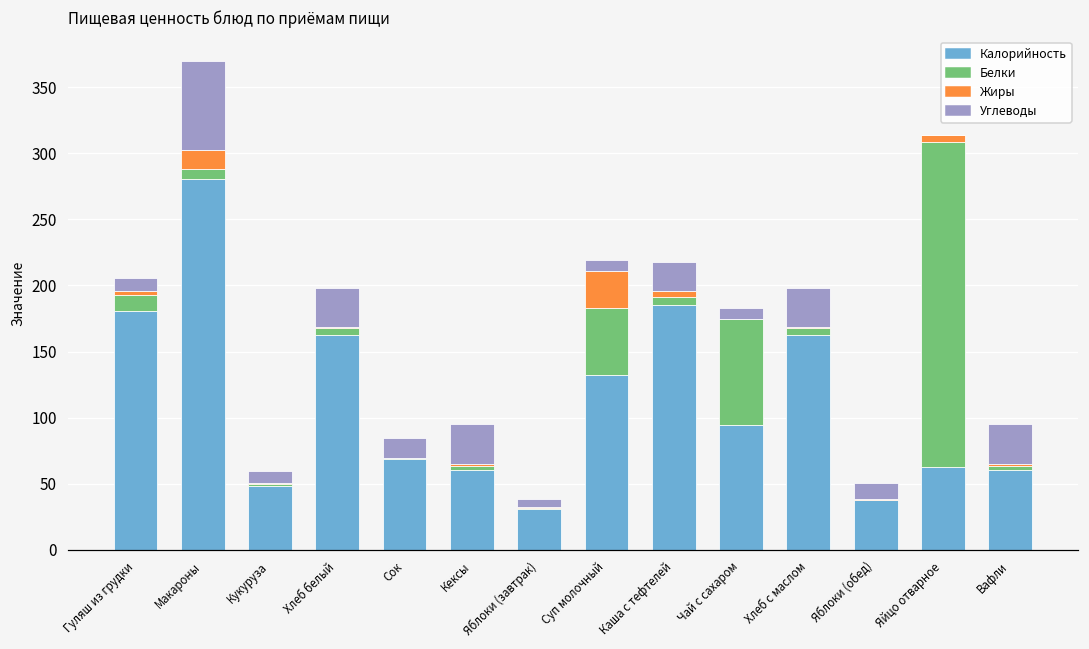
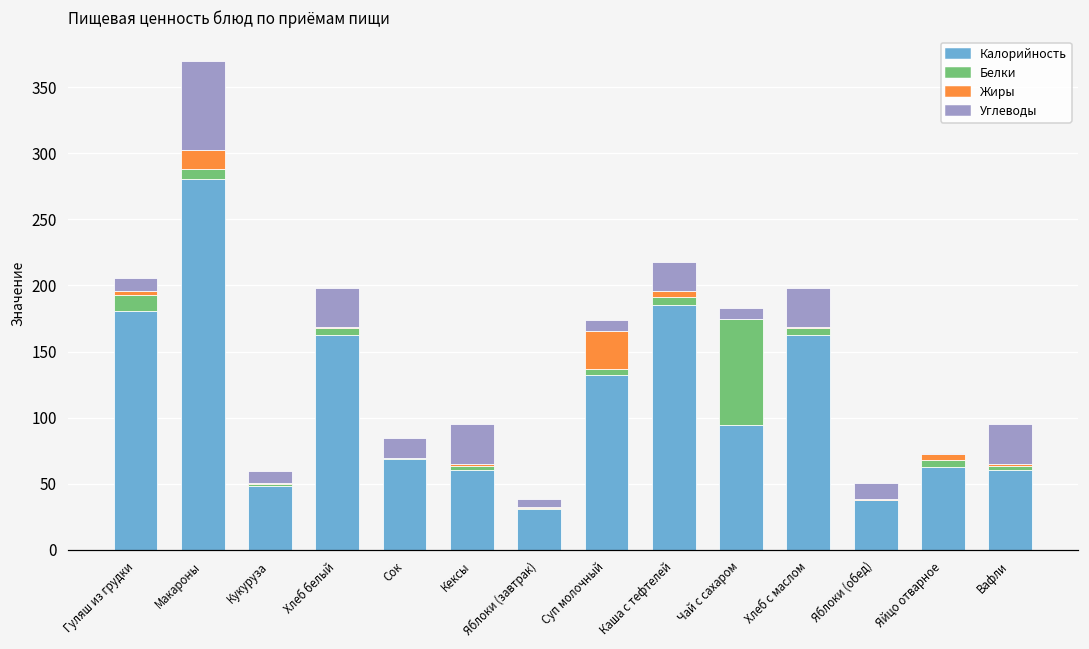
  {
    "Белки": {
      "Гуляш из грудки": 12,
      "Макароны": 8,
      "Хлеб белый": 6,
      "Кексы": 3,
-     "Суп молочный": 50,
+     "Суп молочный": 5,
      "Каша с тефтелей": 6,
      "Чай с сахаром": 80,
      "Хлеб с маслом": 6,
-     "Яйцо отварное": 246,
+     "Яйцо отварное": 5,
      "Вафли": 3
    },
    "Жиры": {
      "Гуляш из грудки": 3,
      "Макароны": 14,
      "Сок": 0,
      "Суп молочный": 28,
      "Каша с тефтелей": 4,
      "Чай с сахаром": 0,
      "Яйцо отварное": 5
    }
  }
